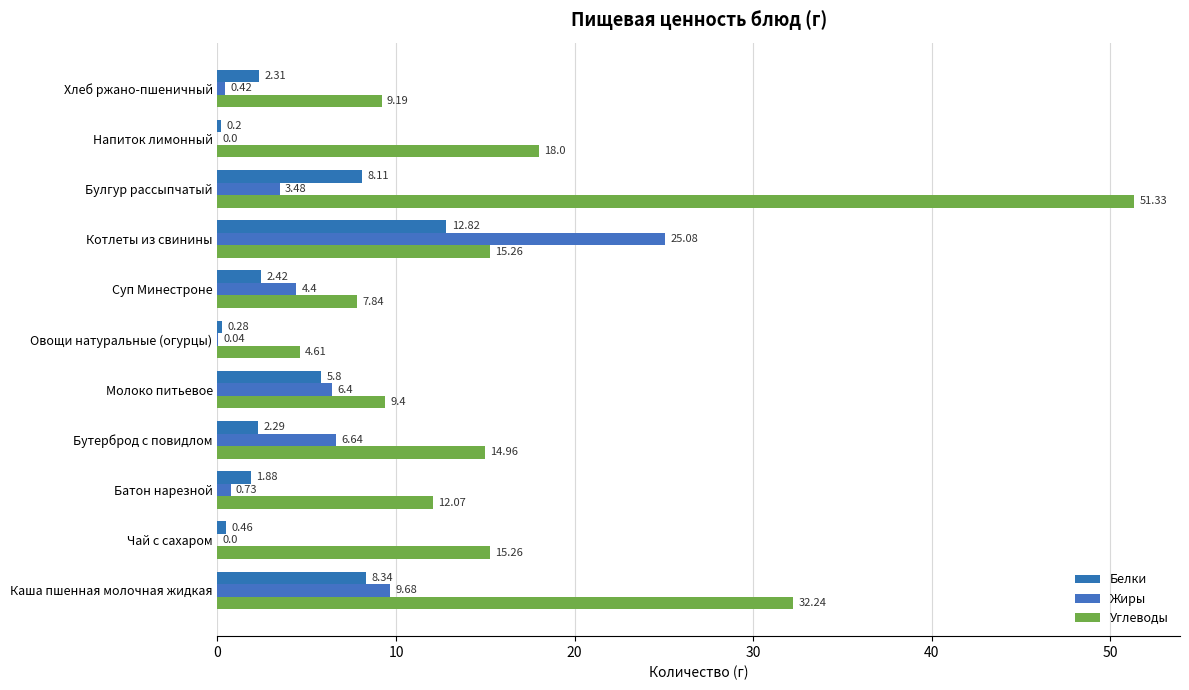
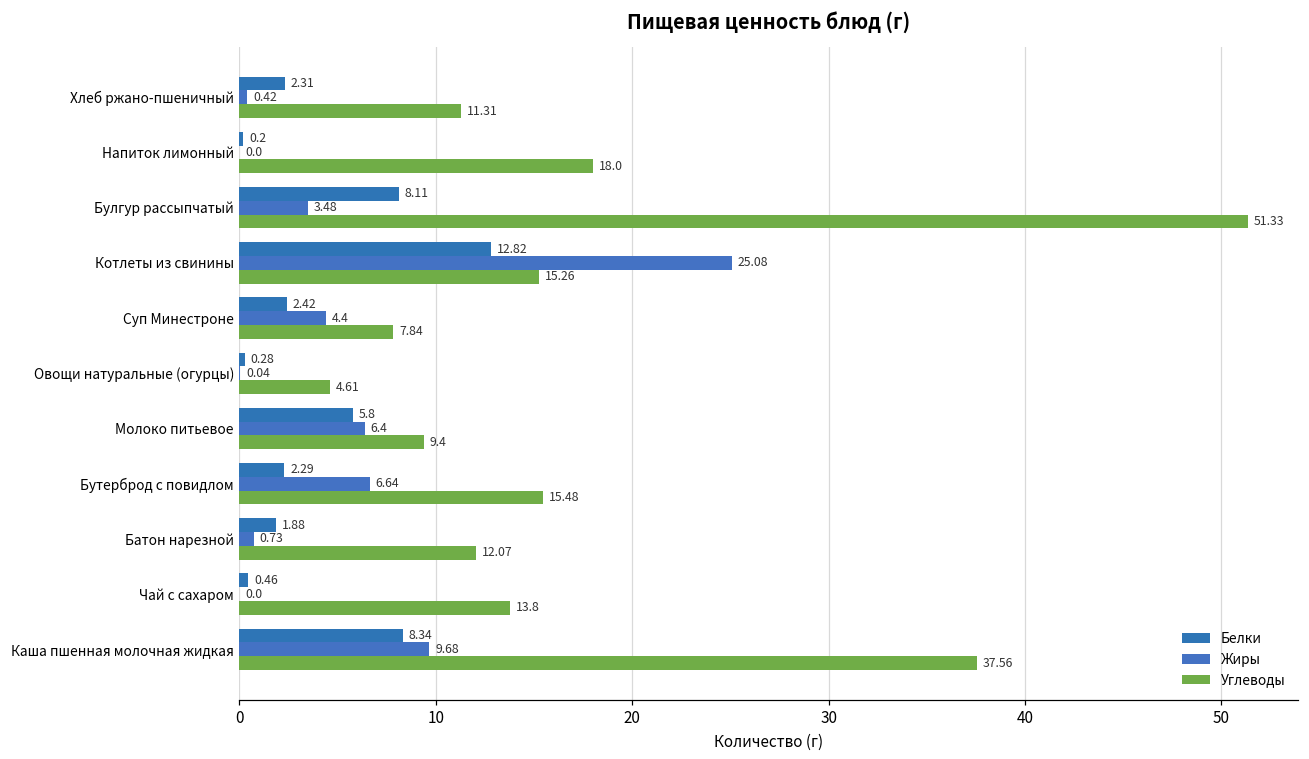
  {
    "Углеводы": {
-     "Хлеб ржано-пшеничный": 9.19,
+     "Хлеб ржано-пшеничный": 11.31,
      "Напиток лимонный": 18.0,
      "Булгур рассыпчатый": 51.33,
      "Котлеты из свинины": 15.26,
      "Суп Минестроне": 7.84,
      "Овощи натуральные (огурцы)": 4.61,
      "Молоко питьевое": 9.4,
-     "Бутерброд с повидлом": 14.96,
+     "Бутерброд с повидлом": 15.48,
      "Батон нарезной": 12.07,
-     "Чай с сахаром": 15.26,
-     "Каша пшенная молочная жидкая": 32.24
+     "Чай с сахаром": 13.8,
+     "Каша пшенная молочная жидкая": 37.56
    }
  }
